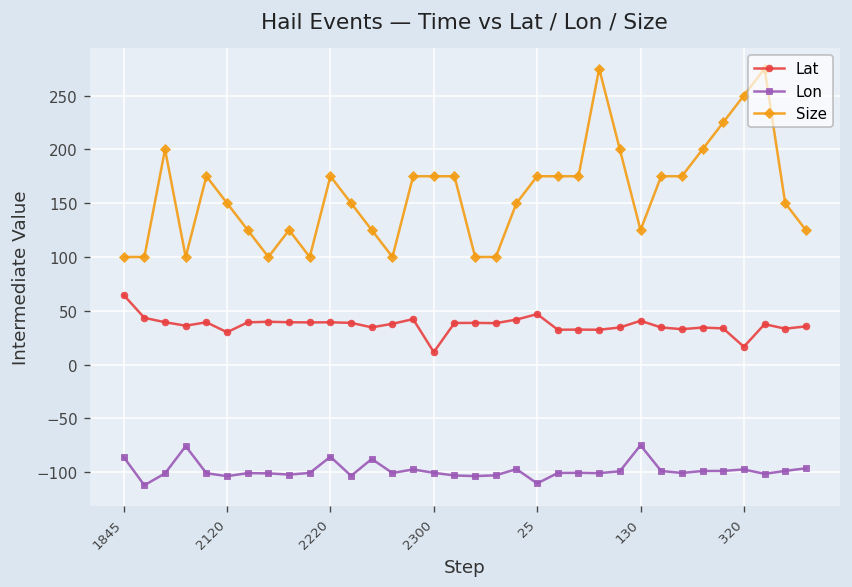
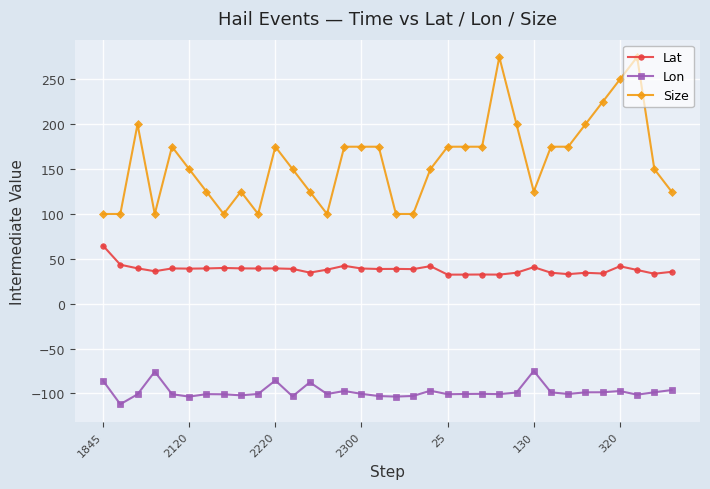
  {
    "Lat": {
      "1845": 60,
-     "2120": 30,
+     "2120": 40,
      "2220": 40,
-     "2300": 10,
-     "25": 50,
+     "2300": 40,
+     "25": 30,
      "130": 40,
-     "320": 20
+     "320": 40
    },
    "Lon": {
      "1845": -90,
      "2120": -100,
      "2220": -90,
      "2300": -100,
-     "25": -110,
+     "25": -100,
      "130": -70,
      "320": -100
    },
    "Size": {
      "1845": 100,
      "2120": 150,
      "2220": 180,
      "2300": 180,
      "25": 180,
      "130": 130,
      "320": 250
    }
  }
